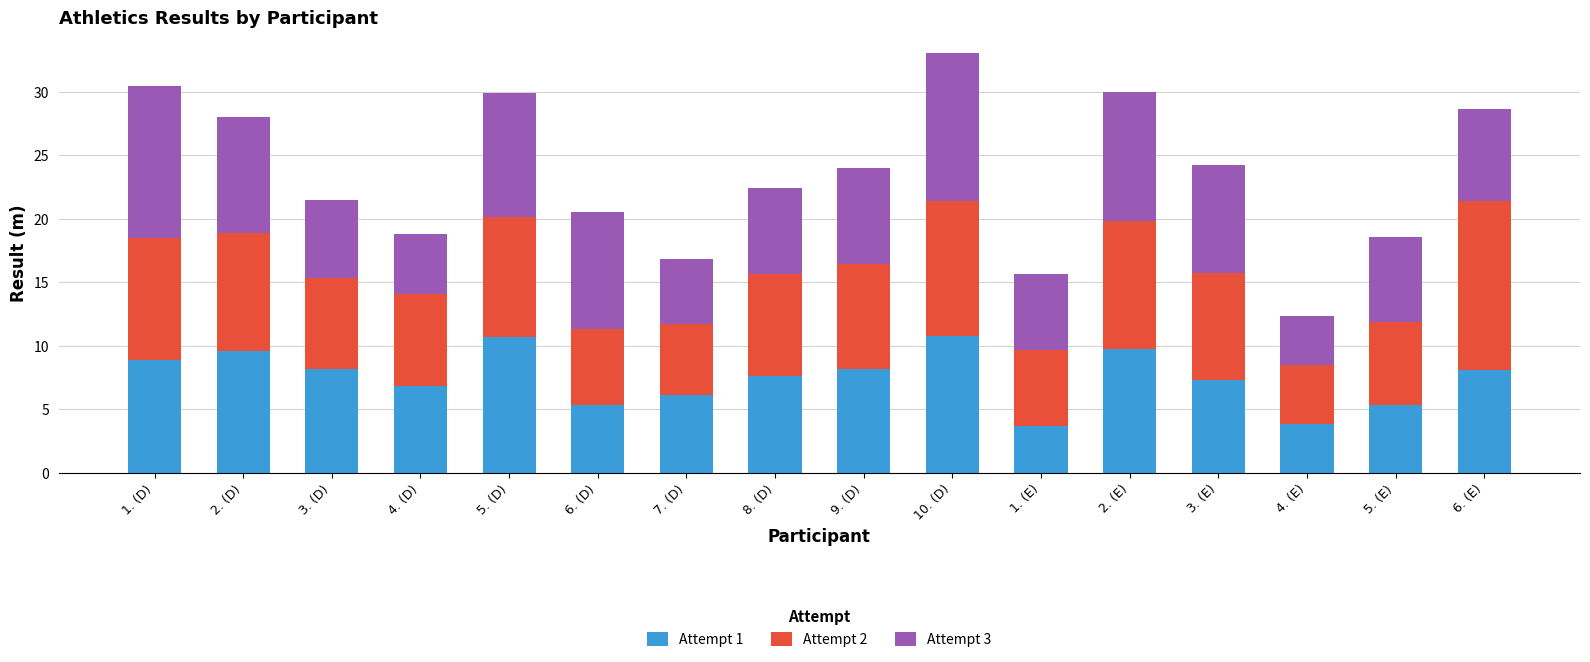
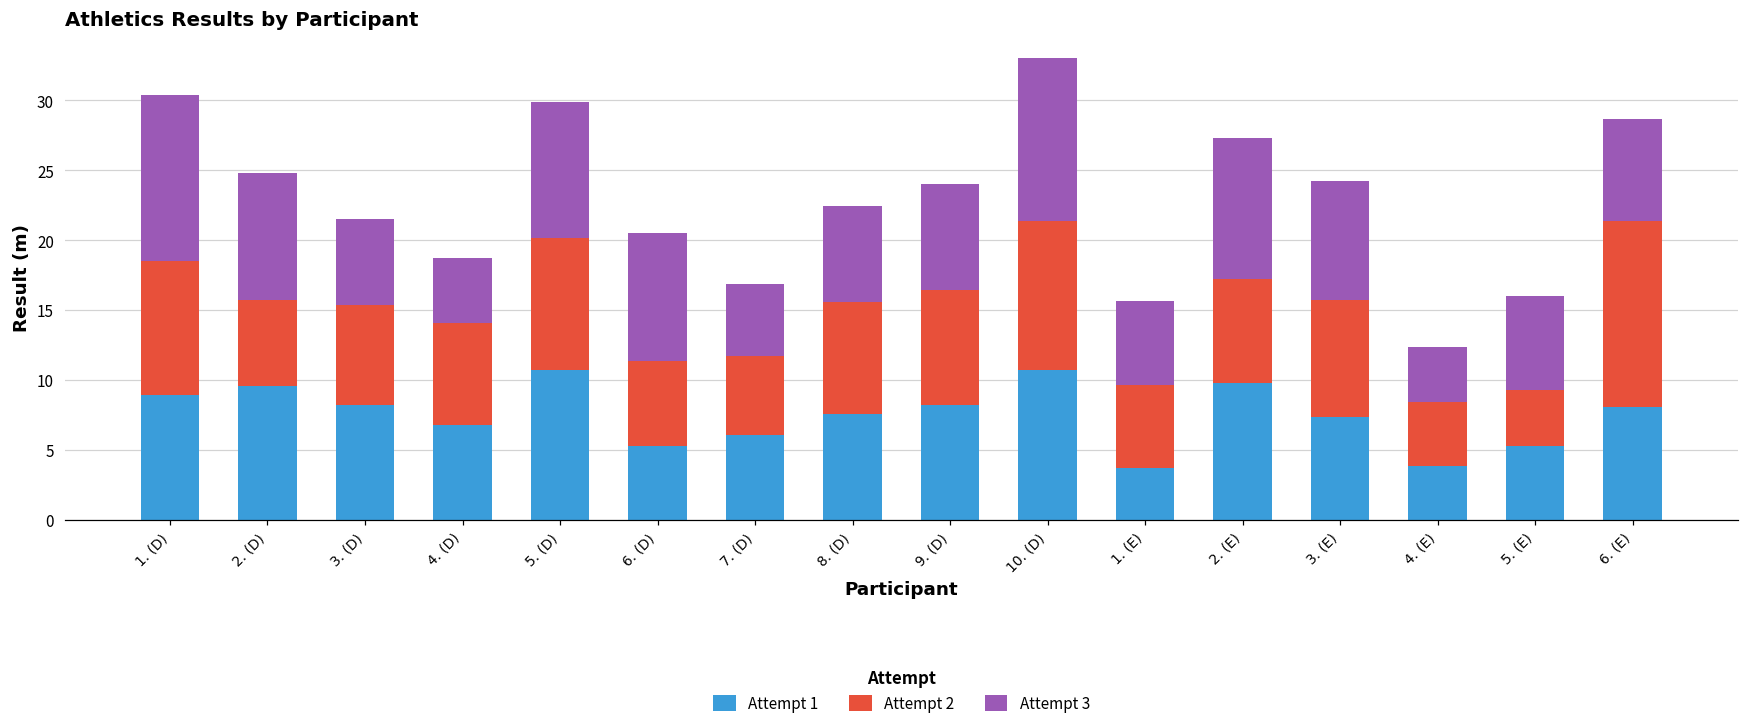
  {
    "Attempt 1": {
      "1. (D)": 8.9,
      "2. (D)": 9.6,
      "3. (D)": 8.2,
      "4. (D)": 6.8,
      "5. (D)": 10.7,
      "6. (D)": 5.3,
      "7. (D)": 6.1,
      "8. (D)": 7.6,
      "9. (D)": 8.2,
      "10. (D)": 10.8,
      "1. (E)": 3.7,
      "2. (E)": 9.8,
      "3. (E)": 7.3,
      "4. (E)": 3.8,
      "5. (E)": 5.3,
      "6. (E)": 8.1
    },
    "Attempt 2": {
      "1. (D)": 9.6,
-     "2. (D)": 9.3,
+     "2. (D)": 6.1,
      "3. (D)": 7.2,
      "4. (D)": 7.3,
      "5. (D)": 9.4,
      "6. (D)": 6.0,
      "7. (D)": 5.6,
      "8. (D)": 8.0,
      "9. (D)": 8.3,
      "10. (D)": 10.6,
      "1. (E)": 5.9,
-     "2. (E)": 10.1,
+     "2. (E)": 7.5,
      "3. (E)": 8.4,
      "4. (E)": 4.6,
-     "5. (E)": 6.5,
+     "5. (E)": 4.0,
      "6. (E)": 13.3
    },
    "Attempt 3": {
      "1. (D)": 11.9,
      "2. (D)": 9.1,
      "3. (D)": 6.1,
      "4. (D)": 4.6,
      "5. (D)": 9.8,
      "6. (D)": 9.1,
      "7. (D)": 5.2,
      "8. (D)": 6.8,
      "9. (D)": 7.5,
      "10. (D)": 11.7,
      "1. (E)": 6.0,
      "2. (E)": 10.1,
      "3. (E)": 8.5,
      "4. (E)": 3.9,
      "5. (E)": 6.7,
      "6. (E)": 7.3
    }
  }
